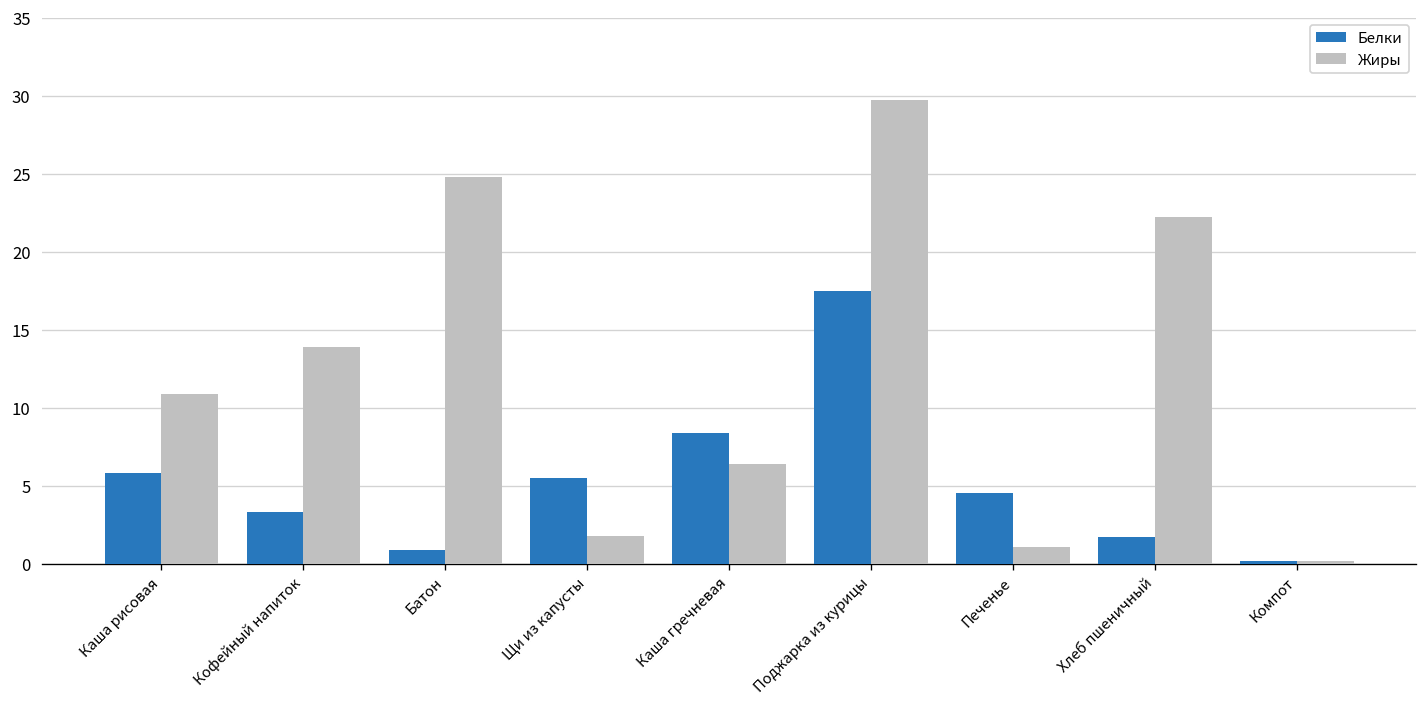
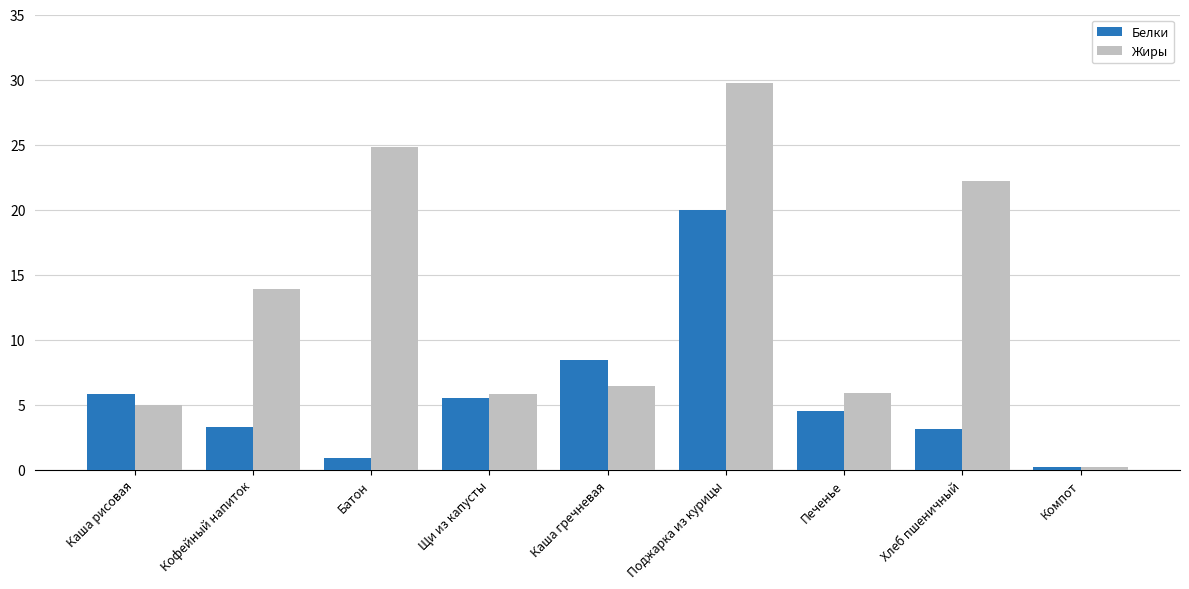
  {
    "Белки": {
      "Каша рисовая": 5.8,
      "Кофейный напиток": 3.3,
      "Батон": 0.9,
      "Щи из капусты": 5.5,
      "Каша гречневая": 8.4,
-     "Поджарка из курицы": 17.5,
+     "Поджарка из курицы": 20.0,
      "Печенье": 4.5,
-     "Хлеб пшеничный": 1.7,
+     "Хлеб пшеничный": 3.1,
      "Компот": 0.2
    },
    "Жиры": {
-     "Каша рисовая": 10.9,
+     "Каша рисовая": 5.0,
      "Кофейный напиток": 13.9,
      "Батон": 24.8,
-     "Щи из капусты": 1.8,
+     "Щи из капусты": 5.8,
      "Каша гречневая": 6.4,
      "Поджарка из курицы": 29.7,
-     "Печенье": 1.1,
+     "Печенье": 5.9,
      "Хлеб пшеничный": 22.2,
      "Компот": 0.2
    }
  }
